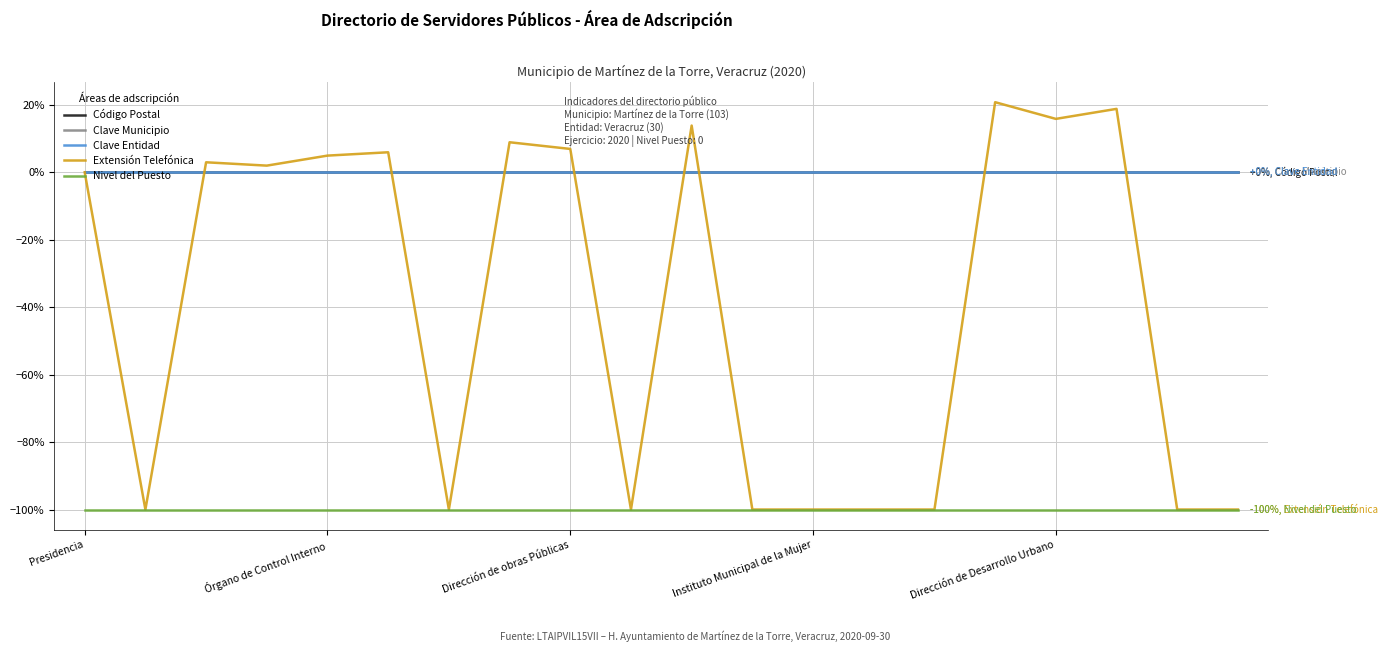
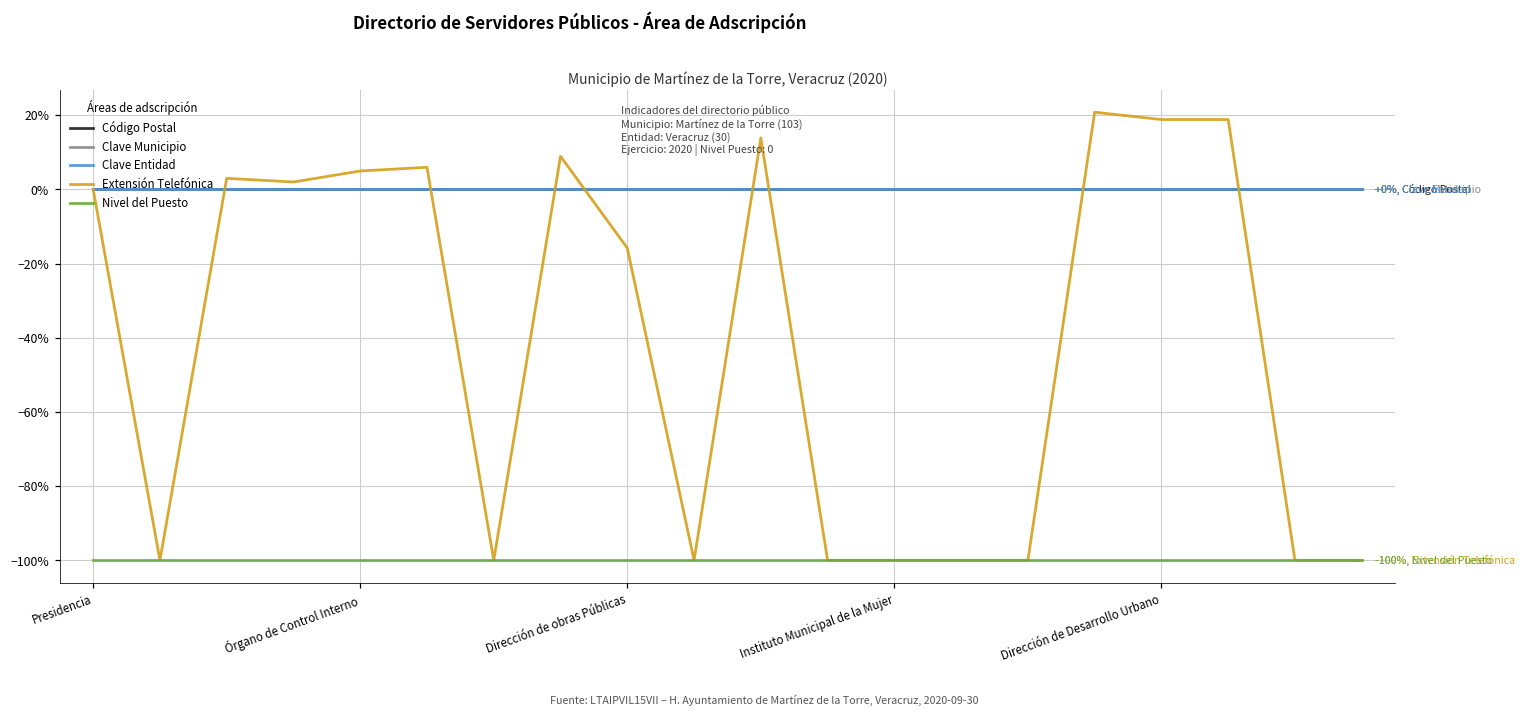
  {
    "Clave Entidad": {
      "Órgano de Control Interno": "0%",
      "Dirección de obras Públicas": "0%",
      "Instituto Municipal de la Mujer": "0%",
      "Dirección de Desarrollo Urbano": "0%"
    },
    "Extensión Telefónica": {
      "Órgano de Control Interno": "5%",
-     "Dirección de obras Públicas": "7%",
-     "Dirección de Desarrollo Urbano": "16%"
+     "Dirección de obras Públicas": "-16%",
+     "Dirección de Desarrollo Urbano": "19%"
    },
    "Nivel del Puesto": {
      "Presidencia": "-100%",
      "Órgano de Control Interno": "-100%",
      "Dirección de obras Públicas": "-100%",
      "Dirección de Desarrollo Urbano": "-100%"
    }
  }
